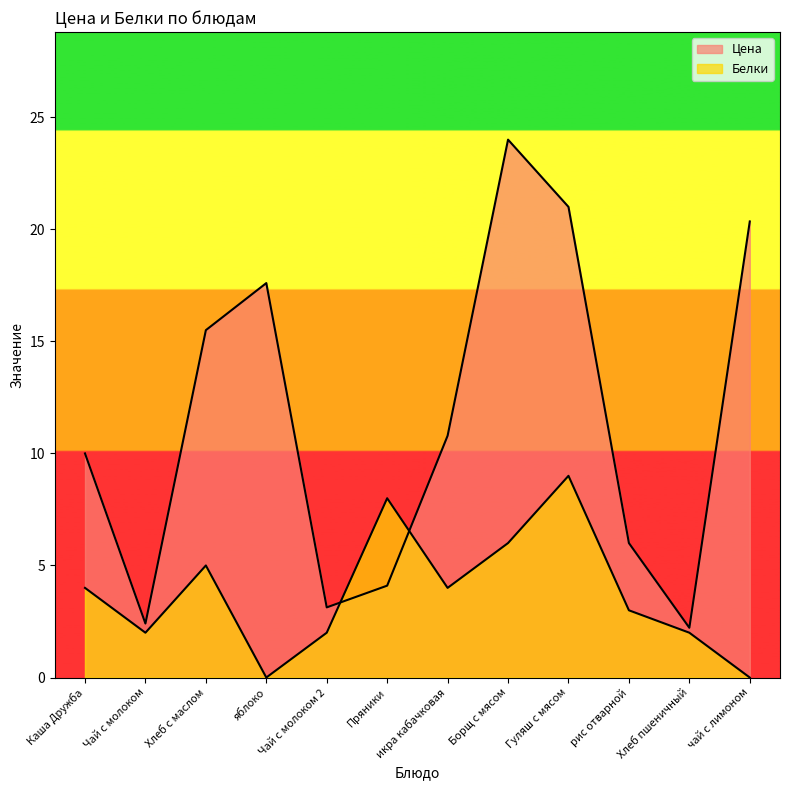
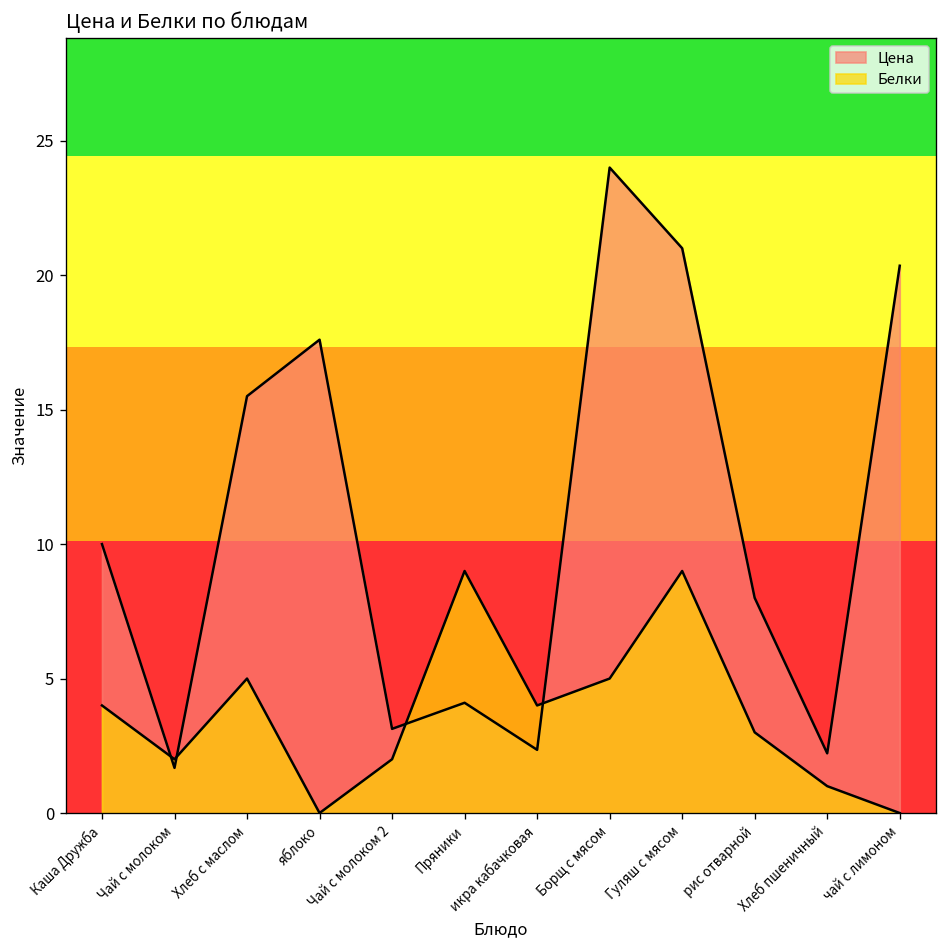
  {
    "Цена": {
      "Каша Дружба": 10.0,
-     "Чай с молоком": 2.4,
+     "Чай с молоком": 1.7,
      "Хлеб с маслом": 15.5,
      "яблоко": 17.6,
      "Чай с молоком 2": 3.1,
      "Пряники": 4.1,
-     "икра кабачковая": 10.8,
+     "икра кабачковая": 2.4,
      "Борщ с мясом": 24.0,
      "Гуляш с мясом": 21.0,
-     "рис отварной": 6,
+     "рис отварной": 8,
      "Хлеб пшеничный": 2.2,
      "чай с лимоном": 20.4
    },
    "Белки": {
      "Каша Дружба": 4,
      "Чай с молоком": 2,
      "Хлеб с маслом": 5,
      "яблоко": 0,
      "Чай с молоком 2": 2,
-     "Пряники": 8,
+     "Пряники": 9,
      "икра кабачковая": 4,
-     "Борщ с мясом": 6,
+     "Борщ с мясом": 5,
      "Гуляш с мясом": 9,
      "рис отварной": 3,
-     "Хлеб пшеничный": 2,
+     "Хлеб пшеничный": 1,
      "чай с лимоном": 0
    }
  }
